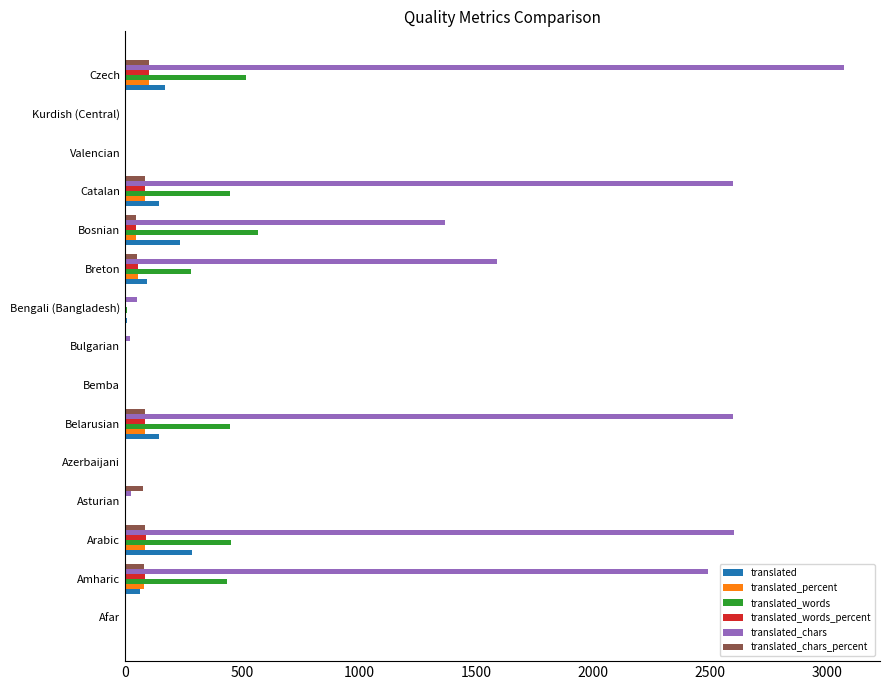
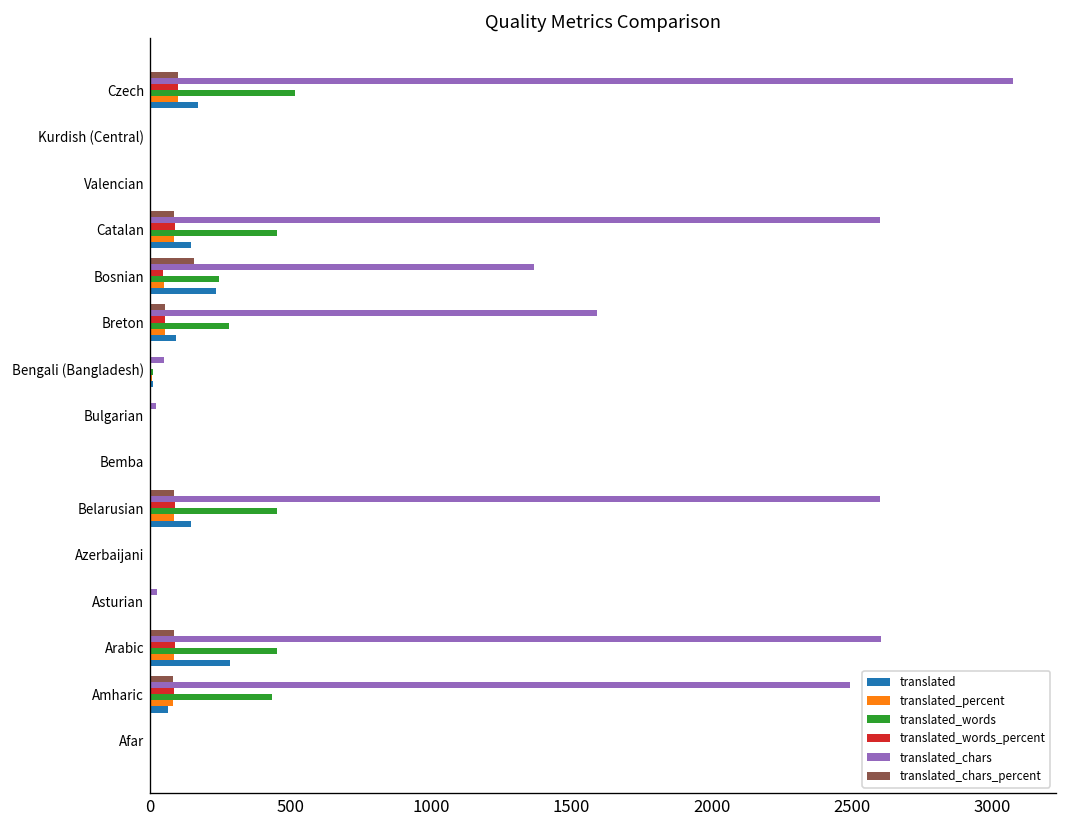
  {
    "translated": {
      "Czech": 170,
      "Kurdish (Central)": 0,
      "Valencian": 0,
      "Catalan": 150,
      "Bosnian": 230,
      "Breton": 90,
      "Bemba": 0,
      "Belarusian": 150,
      "Azerbaijani": 0,
      "Arabic": 290,
      "Amharic": 60,
      "Afar": 0
    },
    "translated_percent": {
      "Czech": 100,
      "Kurdish (Central)": 0,
      "Valencian": 0,
      "Catalan": 90,
      "Bosnian": 50,
      "Breton": 50,
      "Bemba": 0,
      "Belarusian": 90,
      "Azerbaijani": 0,
      "Arabic": 90,
      "Amharic": 80,
      "Afar": 0
    },
    "translated_words": {
      "Czech": 520,
      "Kurdish (Central)": 0,
      "Valencian": 0,
      "Catalan": 450,
-     "Bosnian": 570,
+     "Bosnian": 240,
      "Breton": 280,
      "Bemba": 0,
      "Belarusian": 450,
      "Azerbaijani": 0,
      "Arabic": 450,
      "Amharic": 440,
      "Afar": 0
    },
    "translated_words_percent": {
      "Czech": 100,
      "Kurdish (Central)": 0,
      "Valencian": 0,
      "Catalan": 90,
      "Bosnian": 50,
      "Breton": 50,
      "Bemba": 0,
      "Belarusian": 90,
      "Azerbaijani": 0,
      "Arabic": 90,
      "Amharic": 80,
      "Afar": 0
    },
    "translated_chars": {
      "Czech": 3070,
      "Kurdish (Central)": 0,
      "Valencian": 0,
      "Catalan": 2600,
      "Bosnian": 1370,
      "Breton": 1590,
      "Bengali (Bangladesh)": 50,
      "Bulgarian": 20,
      "Bemba": 0,
      "Belarusian": 2600,
      "Azerbaijani": 0,
      "Asturian": 20,
      "Arabic": 2600,
      "Amharic": 2490,
      "Afar": 0
    },
    "translated_chars_percent": {
      "Czech": 100,
      "Kurdish (Central)": 0,
      "Valencian": 0,
      "Catalan": 80,
-     "Bosnian": 40,
+     "Bosnian": 160,
      "Breton": 50,
      "Bemba": 0,
      "Belarusian": 80,
      "Azerbaijani": 0,
-     "Asturian": 70,
+     "Asturian": 0,
      "Arabic": 80,
      "Amharic": 80,
      "Afar": 0
    }
  }
